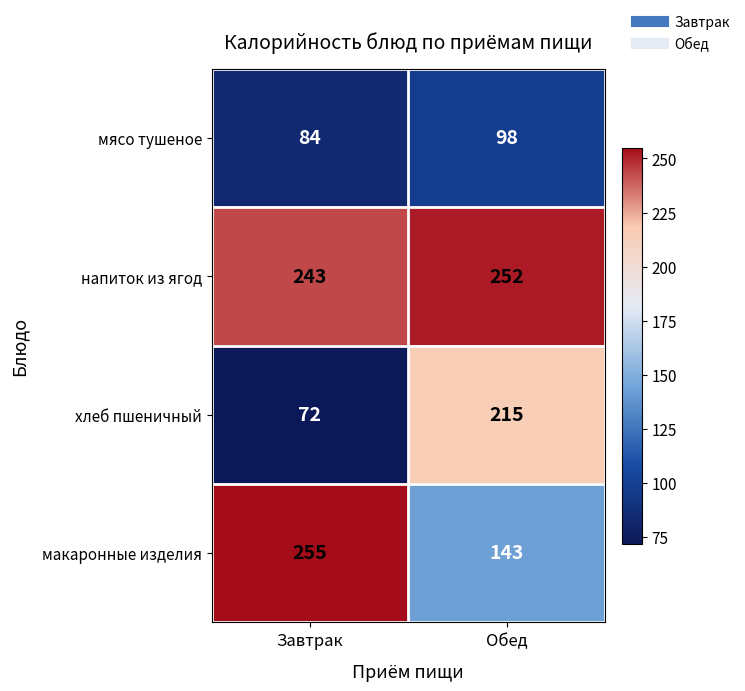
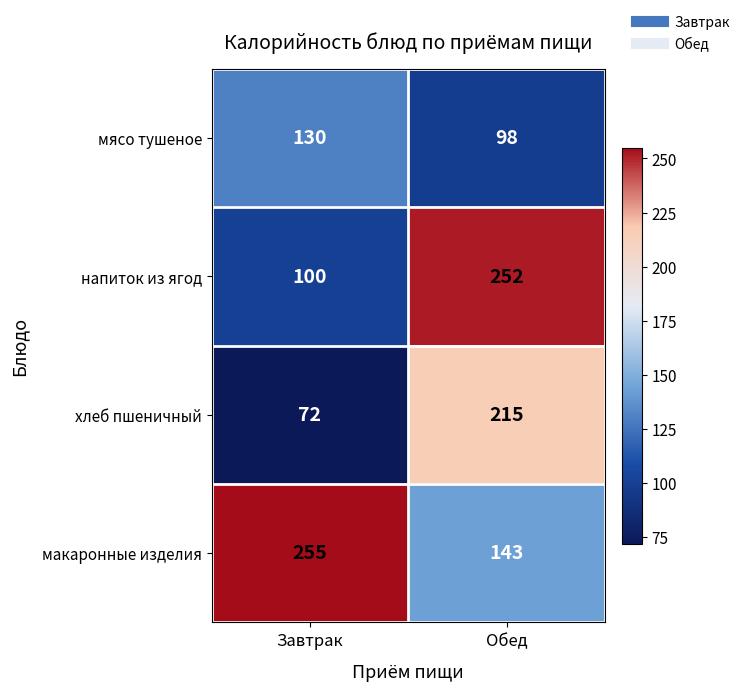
  {
    "мясо тушеное": {
-     "Завтрак": 84,
+     "Завтрак": 130,
      "Обед": 98
    },
    "напиток из ягод": {
-     "Завтрак": 243,
+     "Завтрак": 100,
      "Обед": 252
    },
    "хлеб пшеничный": {
      "Завтрак": 72,
      "Обед": 215
    },
    "макаронные изделия": {
      "Завтрак": 255,
      "Обед": 143
    }
  }
